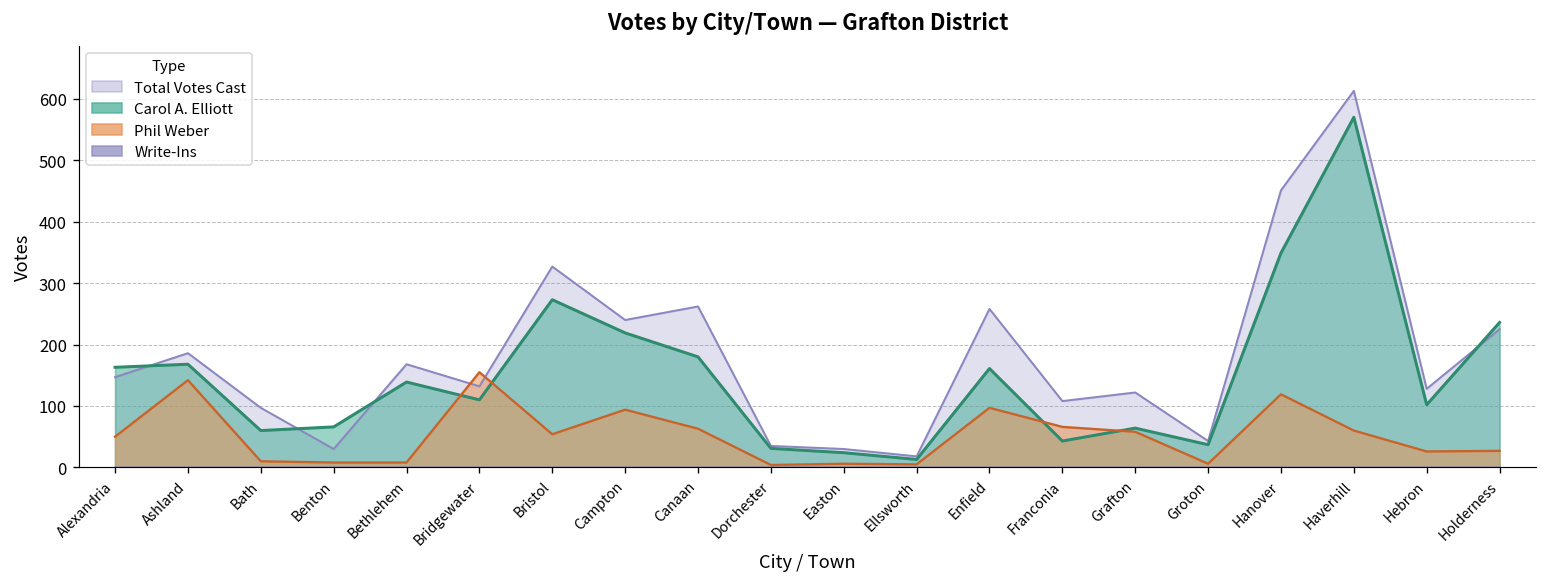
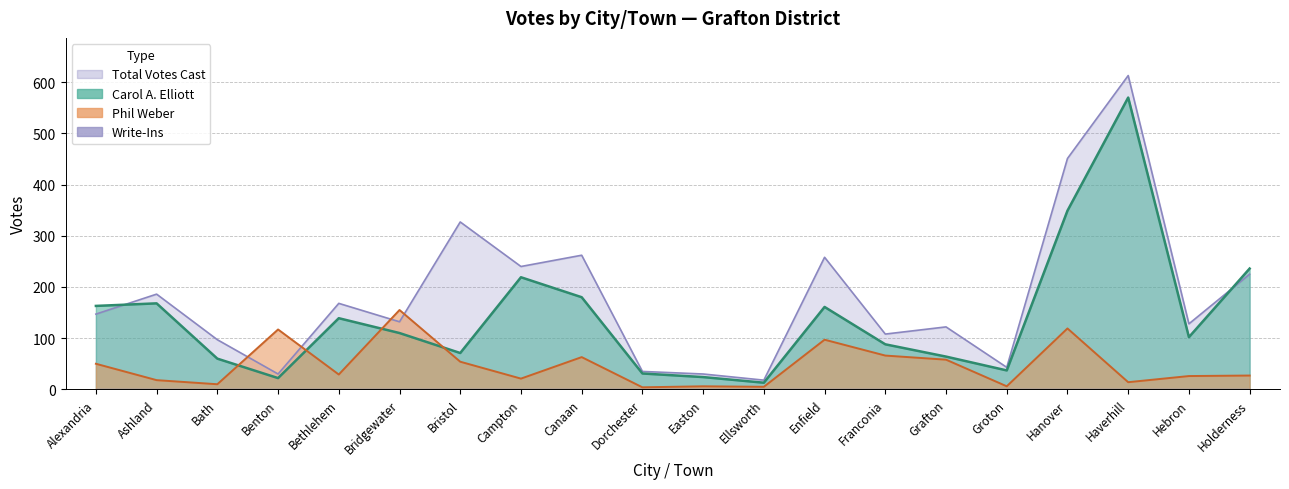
  {
    "Carol A. Elliott": {
      "Alexandria": 160,
      "Ashland": 170,
      "Bath": 60,
-     "Benton": 70,
+     "Benton": 20,
      "Bethlehem": 140,
      "Bridgewater": 110,
-     "Bristol": 270,
+     "Bristol": 70,
      "Campton": 220,
      "Canaan": 180,
      "Easton": 20,
      "Ellsworth": 10,
      "Enfield": 160,
-     "Franconia": 40,
+     "Franconia": 90,
      "Grafton": 60,
      "Groton": 40,
      "Hanover": 350,
      "Haverhill": 570,
      "Hebron": 100,
      "Holderness": 240
    },
    "Phil Weber": {
      "Alexandria": 50,
-     "Ashland": 140,
+     "Ashland": 20,
      "Bath": 10,
-     "Benton": 10,
-     "Bethlehem": 10,
+     "Benton": 120,
+     "Bethlehem": 30,
      "Bridgewater": 160,
      "Bristol": 50,
-     "Campton": 90,
+     "Campton": 20,
      "Canaan": 60,
      "Easton": 10,
      "Ellsworth": 10,
      "Enfield": 100,
      "Franconia": 70,
      "Grafton": 60,
      "Groton": 10,
      "Hanover": 120,
-     "Haverhill": 60,
+     "Haverhill": 10,
      "Hebron": 30,
      "Holderness": 30
    }
  }
